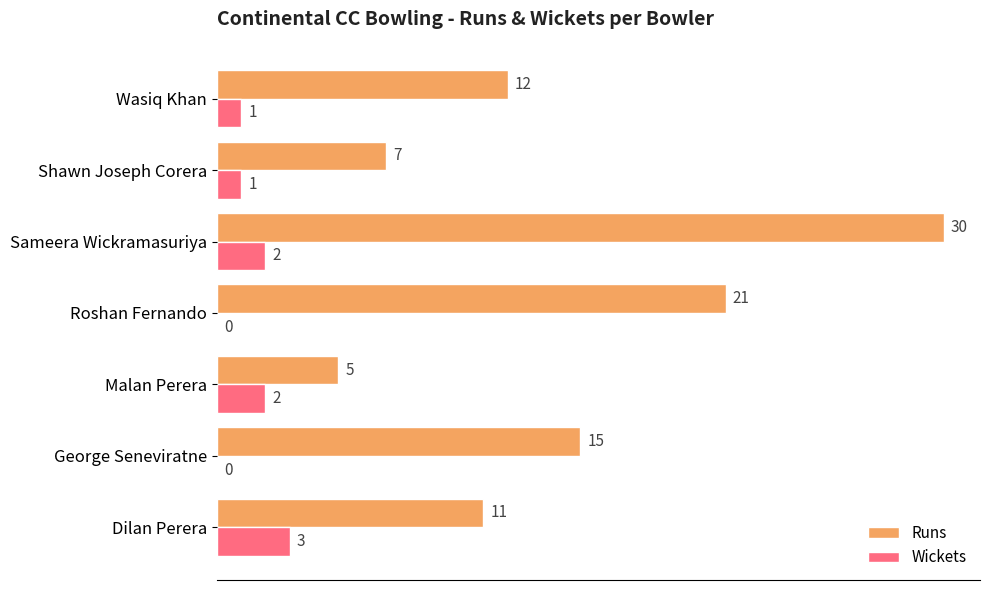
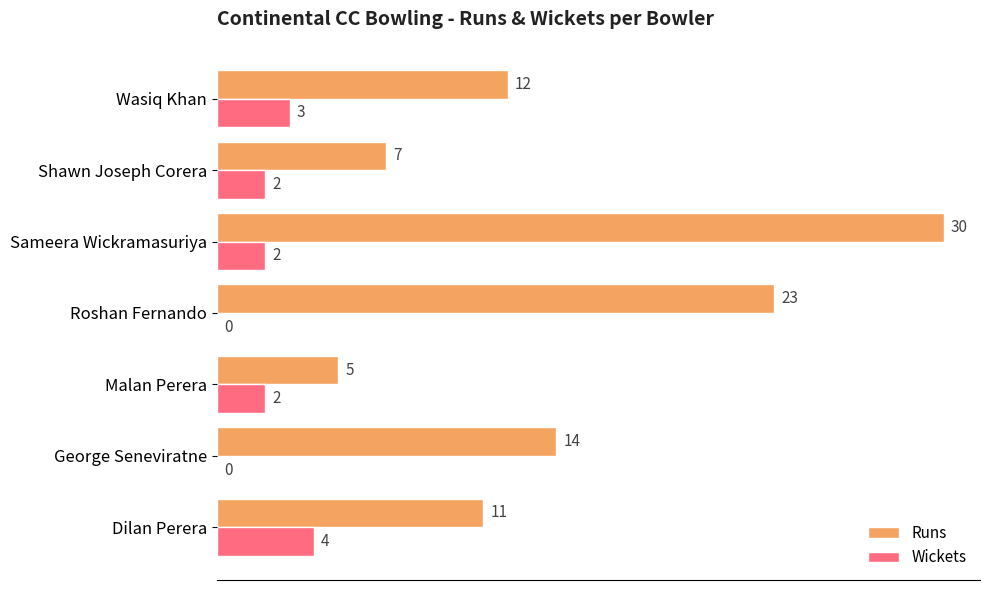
  {
    "Runs": {
      "Wasiq Khan": 12,
      "Shawn Joseph Corera": 7,
      "Sameera Wickramasuriya": 30,
-     "Roshan Fernando": 21,
+     "Roshan Fernando": 23,
      "Malan Perera": 5,
-     "George Seneviratne": 15,
+     "George Seneviratne": 14,
      "Dilan Perera": 11
    },
    "Wickets": {
-     "Wasiq Khan": 1,
-     "Shawn Joseph Corera": 1,
+     "Wasiq Khan": 3,
+     "Shawn Joseph Corera": 2,
      "Sameera Wickramasuriya": 2,
      "Roshan Fernando": 0,
      "Malan Perera": 2,
      "George Seneviratne": 0,
-     "Dilan Perera": 3
+     "Dilan Perera": 4
    }
  }
